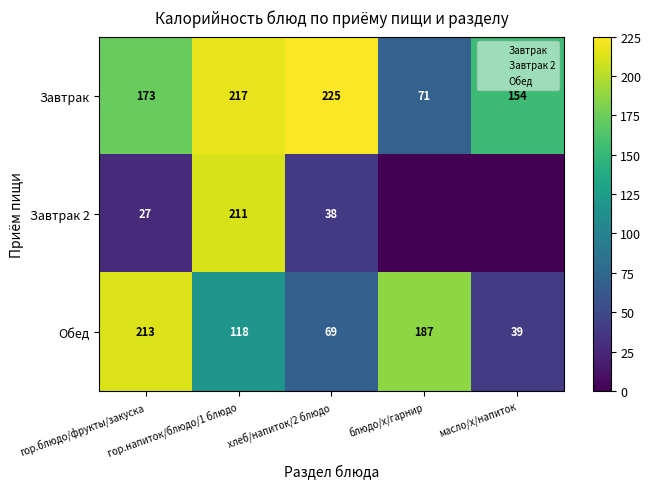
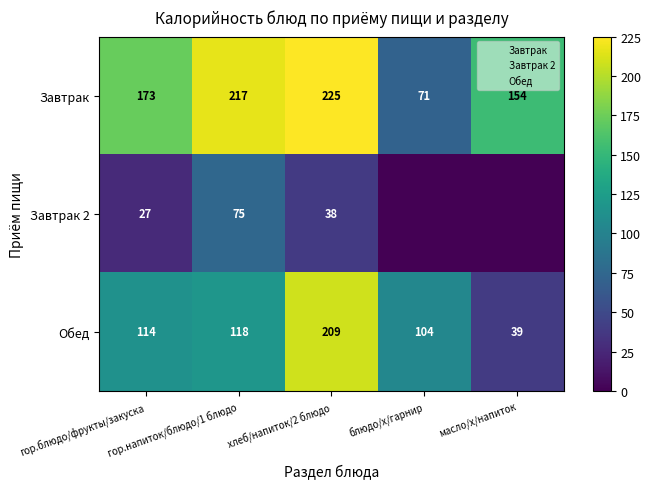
  {
    "Завтрак": {
      "гор.блюдо/фрукты/закуска": 173,
      "гор.напиток/блюдо/1 блюдо": 217,
      "хлеб/напиток/2 блюдо": 225,
      "блюдо/х/гарнир": 71
    },
    "Завтрак 2": {
      "гор.блюдо/фрукты/закуска": 27,
-     "гор.напиток/блюдо/1 блюдо": 211,
+     "гор.напиток/блюдо/1 блюдо": 75,
      "хлеб/напиток/2 блюдо": 38
    },
    "Обед": {
-     "гор.блюдо/фрукты/закуска": 213,
+     "гор.блюдо/фрукты/закуска": 114,
      "гор.напиток/блюдо/1 блюдо": 118,
-     "хлеб/напиток/2 блюдо": 69,
-     "блюдо/х/гарнир": 187,
+     "хлеб/напиток/2 блюдо": 209,
+     "блюдо/х/гарнир": 104,
      "масло/х/напиток": 39
    }
  }
